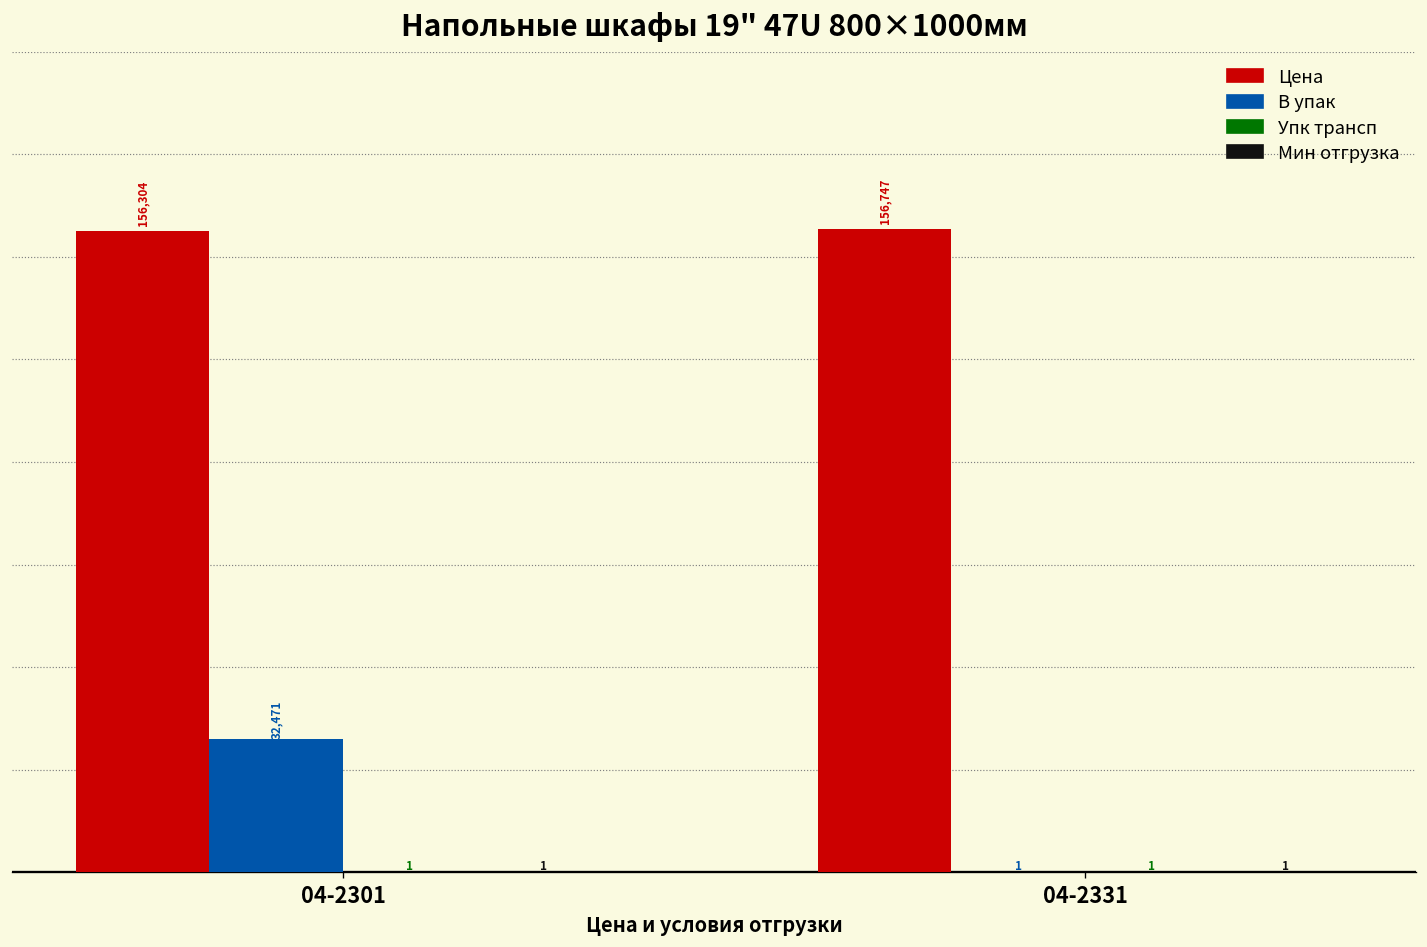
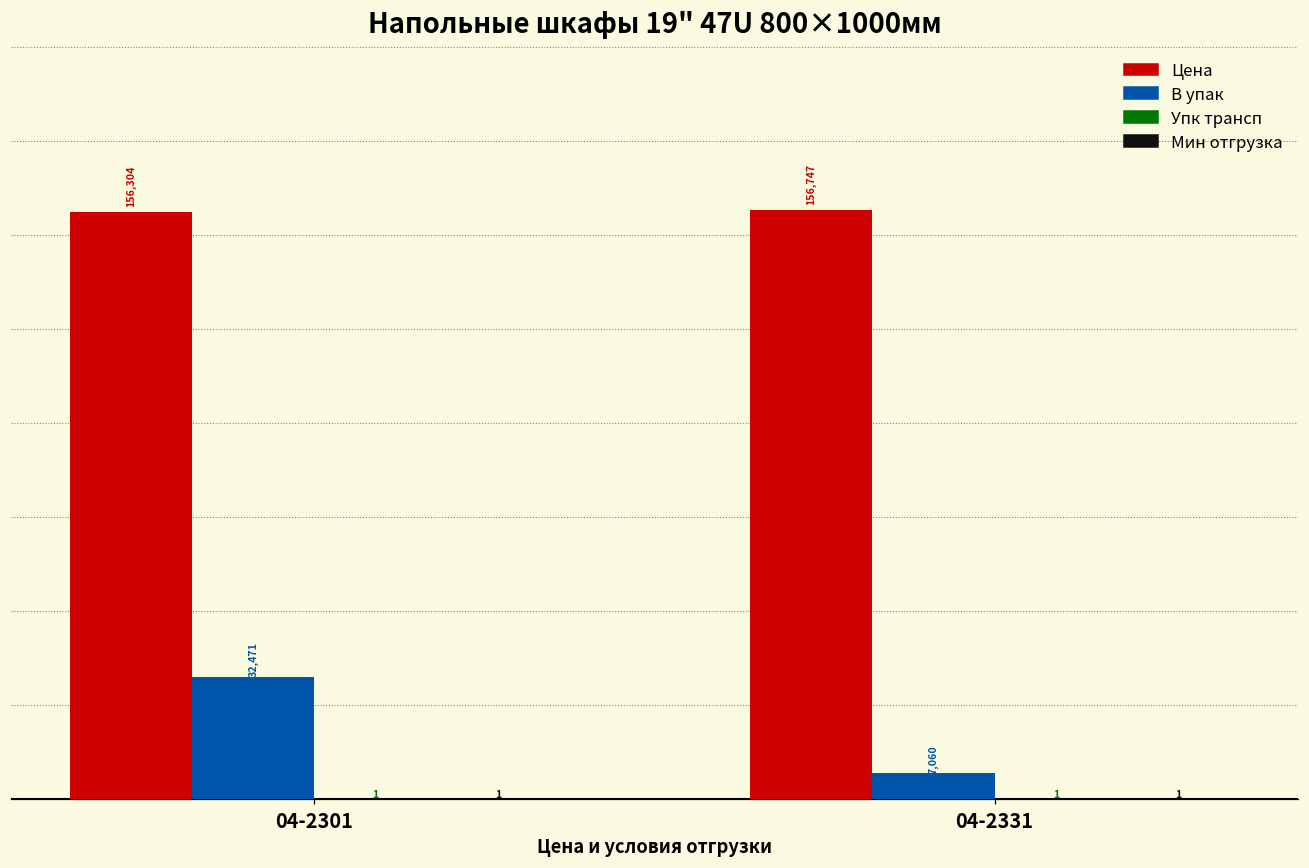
  {
    "Цена": {
      "04-2301": "156,304",
      "04-2331": "156,747"
    },
    "В упак": {
      "04-2301": "32,471",
-     "04-2331": "1"
+     "04-2331": "7,060"
    },
    "Упк трансп": {
      "04-2301": "1",
      "04-2331": "1"
    },
    "Мин отгрузка": {
      "04-2301": "1",
      "04-2331": "1"
    }
  }
